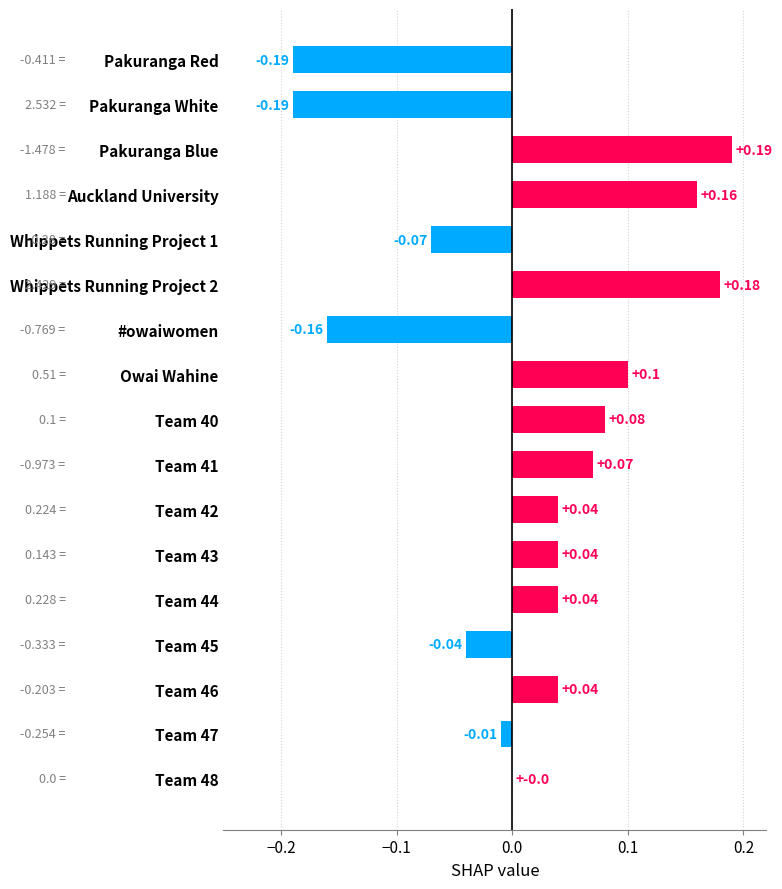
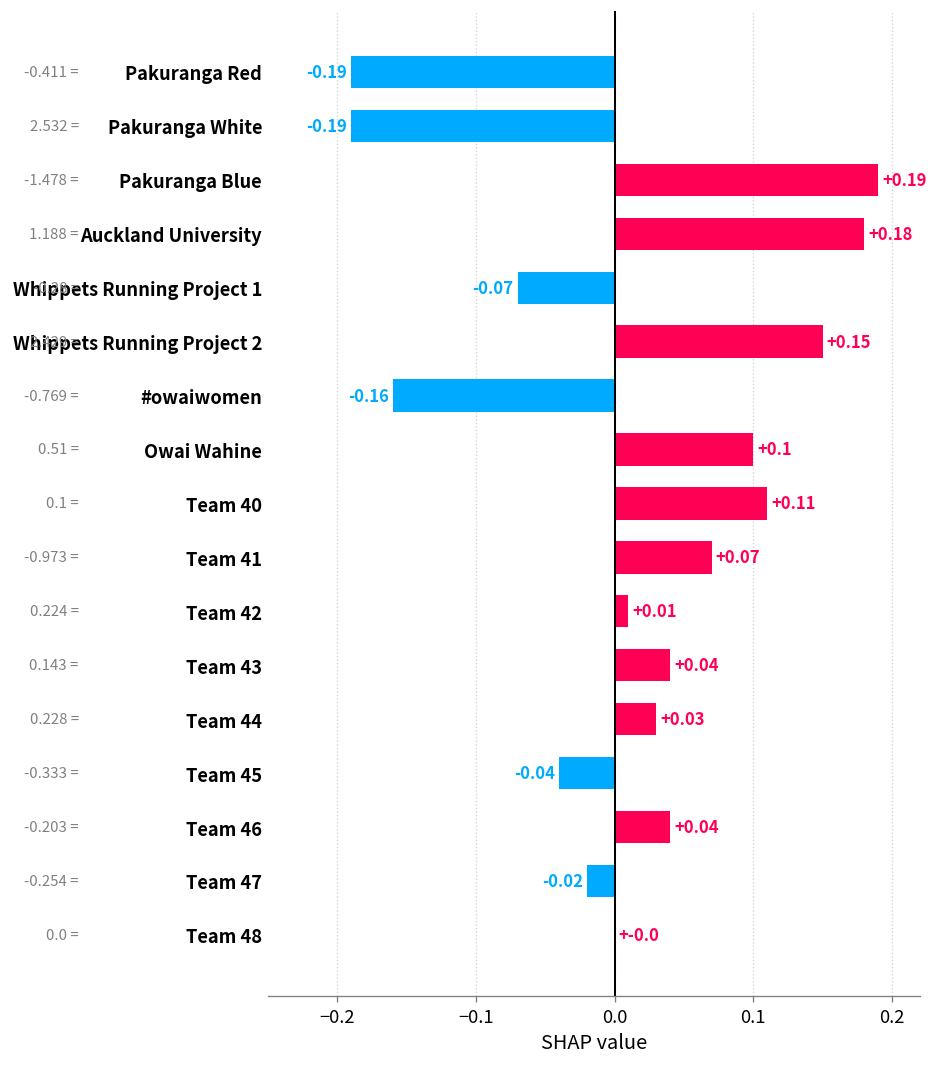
  {
    "Pakuranga Red": "-0.19",
    "Pakuranga White": "-0.19",
    "Pakuranga Blue": "+0.19",
-   "Auckland University": "+0.16",
+   "Auckland University": "+0.18",
    "Whippets Running Project 1": "-0.07",
-   "Whippets Running Project 2": "+0.18",
+   "Whippets Running Project 2": "+0.15",
    "#owaiwomen": "-0.16",
    "Owai Wahine": "+0.1",
-   "Team 40": "+0.08",
+   "Team 40": "+0.11",
    "Team 41": "+0.07",
-   "Team 42": "+0.04",
+   "Team 42": "+0.01",
    "Team 43": "+0.04",
-   "Team 44": "+0.04",
+   "Team 44": "+0.03",
    "Team 45": "-0.04",
    "Team 46": "+0.04",
-   "Team 47": "-0.01",
+   "Team 47": "-0.02",
    "Team 48": "+-0.0"
  }
